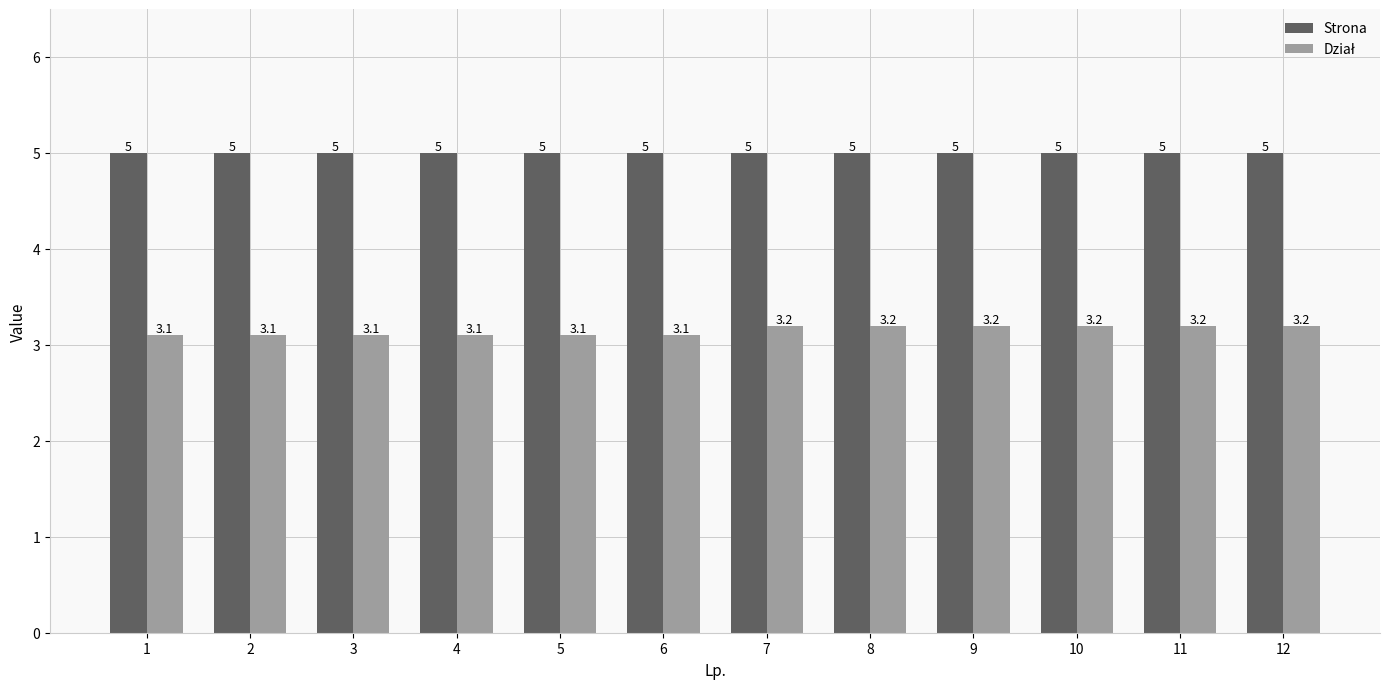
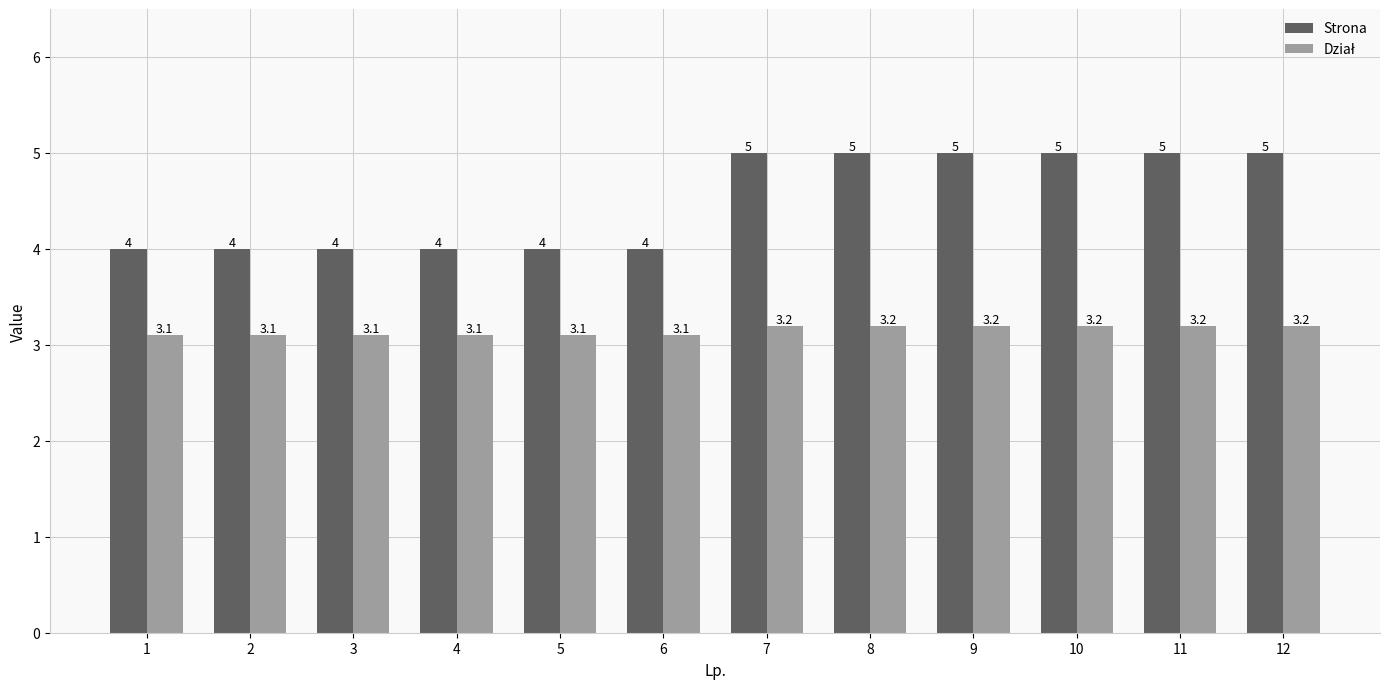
  {
    "Strona": {
-     "1": 5,
-     "2": 5,
-     "3": 5,
-     "4": 5,
-     "5": 5,
-     "6": 5,
+     "1": 4,
+     "2": 4,
+     "3": 4,
+     "4": 4,
+     "5": 4,
+     "6": 4,
      "7": 5,
      "8": 5,
      "9": 5,
      "10": 5,
      "11": 5,
      "12": 5
    },
    "Dział": {
      "1": 3.1,
      "2": 3.1,
      "3": 3.1,
      "4": 3.1,
      "5": 3.1,
      "6": 3.1,
      "7": 3.2,
      "8": 3.2,
      "9": 3.2,
      "10": 3.2,
      "11": 3.2,
      "12": 3.2
    }
  }
